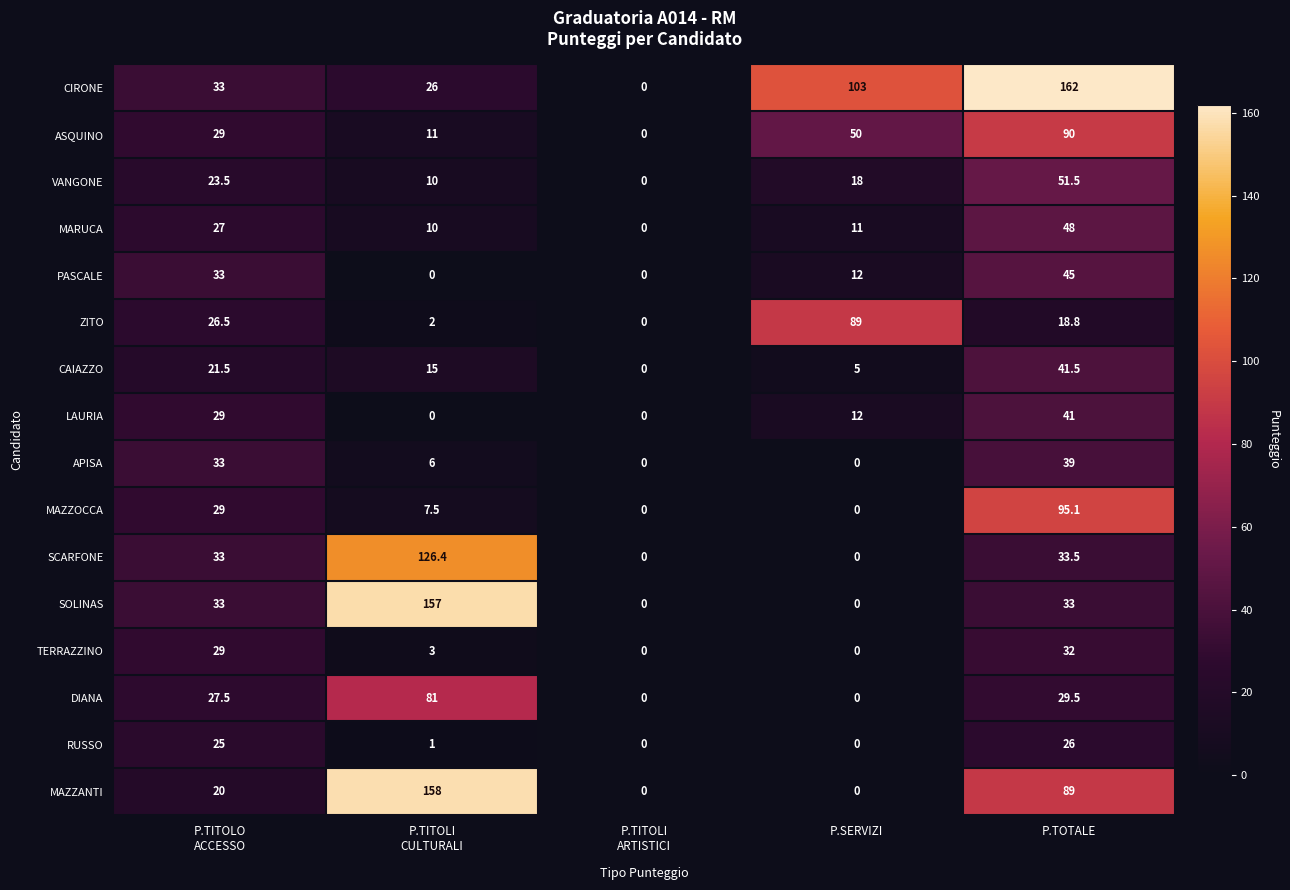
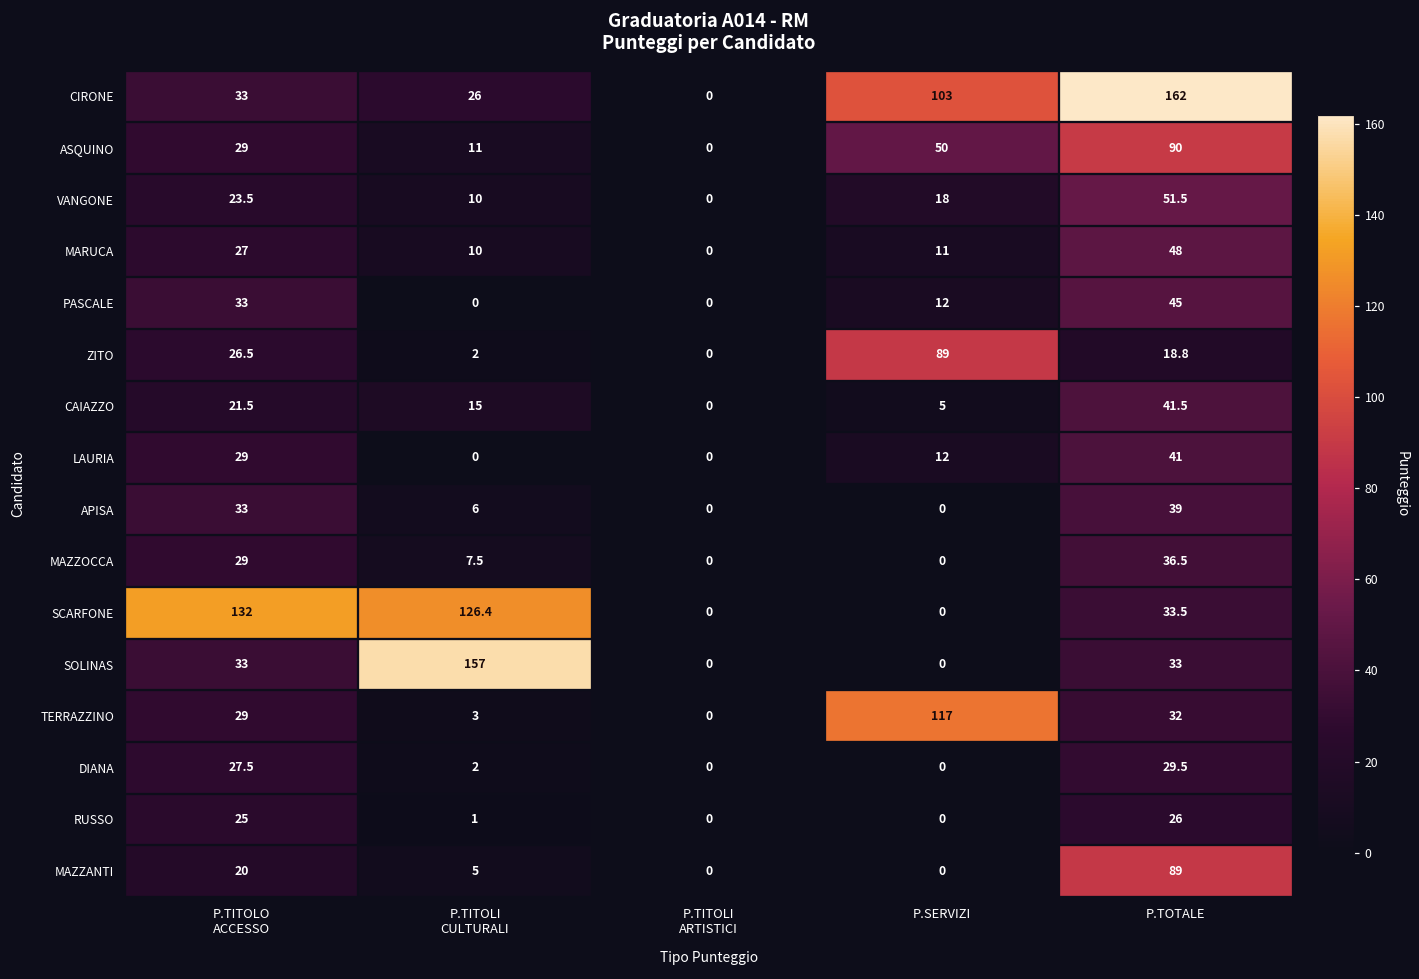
  {
    "CIRONE": {
      "P.TITOLO ACCESSO": 33,
      "P.TITOLI CULTURALI": 26,
      "P.TITOLI ARTISTICI": 0,
      "P.SERVIZI": 103,
      "P.TOTALE": 162
    },
    "ASQUINO": {
      "P.TITOLO ACCESSO": 29,
      "P.TITOLI CULTURALI": 11,
      "P.TITOLI ARTISTICI": 0,
      "P.SERVIZI": 50,
      "P.TOTALE": 90
    },
    "VANGONE": {
      "P.TITOLO ACCESSO": 23.5,
      "P.TITOLI CULTURALI": 10,
      "P.TITOLI ARTISTICI": 0,
      "P.SERVIZI": 18,
      "P.TOTALE": 51.5
    },
    "MARUCA": {
      "P.TITOLO ACCESSO": 27,
      "P.TITOLI CULTURALI": 10,
      "P.TITOLI ARTISTICI": 0,
      "P.SERVIZI": 11,
      "P.TOTALE": 48
    },
    "PASCALE": {
      "P.TITOLO ACCESSO": 33,
      "P.TITOLI CULTURALI": 0,
      "P.TITOLI ARTISTICI": 0,
      "P.SERVIZI": 12,
      "P.TOTALE": 45
    },
    "ZITO": {
      "P.TITOLO ACCESSO": 26.5,
      "P.TITOLI CULTURALI": 2,
      "P.TITOLI ARTISTICI": 0,
      "P.SERVIZI": 89,
      "P.TOTALE": 18.8
    },
    "CAIAZZO": {
      "P.TITOLO ACCESSO": 21.5,
      "P.TITOLI CULTURALI": 15,
      "P.TITOLI ARTISTICI": 0,
      "P.SERVIZI": 5,
      "P.TOTALE": 41.5
    },
    "LAURIA": {
      "P.TITOLO ACCESSO": 29,
      "P.TITOLI CULTURALI": 0,
      "P.TITOLI ARTISTICI": 0,
      "P.SERVIZI": 12,
      "P.TOTALE": 41
    },
    "APISA": {
      "P.TITOLO ACCESSO": 33,
      "P.TITOLI CULTURALI": 6,
      "P.TITOLI ARTISTICI": 0,
      "P.SERVIZI": 0,
      "P.TOTALE": 39
    },
    "MAZZOCCA": {
      "P.TITOLO ACCESSO": 29,
      "P.TITOLI CULTURALI": 7.5,
      "P.TITOLI ARTISTICI": 0,
      "P.SERVIZI": 0,
-     "P.TOTALE": 95.1
+     "P.TOTALE": 36.5
    },
    "SCARFONE": {
-     "P.TITOLO ACCESSO": 33,
+     "P.TITOLO ACCESSO": 132,
      "P.TITOLI CULTURALI": 126.4,
      "P.TITOLI ARTISTICI": 0,
      "P.SERVIZI": 0,
      "P.TOTALE": 33.5
    },
    "SOLINAS": {
      "P.TITOLO ACCESSO": 33,
      "P.TITOLI CULTURALI": 157,
      "P.TITOLI ARTISTICI": 0,
      "P.SERVIZI": 0,
      "P.TOTALE": 33
    },
    "TERRAZZINO": {
      "P.TITOLO ACCESSO": 29,
      "P.TITOLI CULTURALI": 3,
      "P.TITOLI ARTISTICI": 0,
-     "P.SERVIZI": 0,
+     "P.SERVIZI": 117,
      "P.TOTALE": 32
    },
    "DIANA": {
      "P.TITOLO ACCESSO": 27.5,
-     "P.TITOLI CULTURALI": 81,
+     "P.TITOLI CULTURALI": 2,
      "P.TITOLI ARTISTICI": 0,
      "P.SERVIZI": 0,
      "P.TOTALE": 29.5
    },
    "RUSSO": {
      "P.TITOLO ACCESSO": 25,
      "P.TITOLI CULTURALI": 1,
      "P.TITOLI ARTISTICI": 0,
      "P.SERVIZI": 0,
      "P.TOTALE": 26
    },
    "MAZZANTI": {
      "P.TITOLO ACCESSO": 20,
-     "P.TITOLI CULTURALI": 158,
+     "P.TITOLI CULTURALI": 5,
      "P.TITOLI ARTISTICI": 0,
      "P.SERVIZI": 0,
      "P.TOTALE": 89
    }
  }
